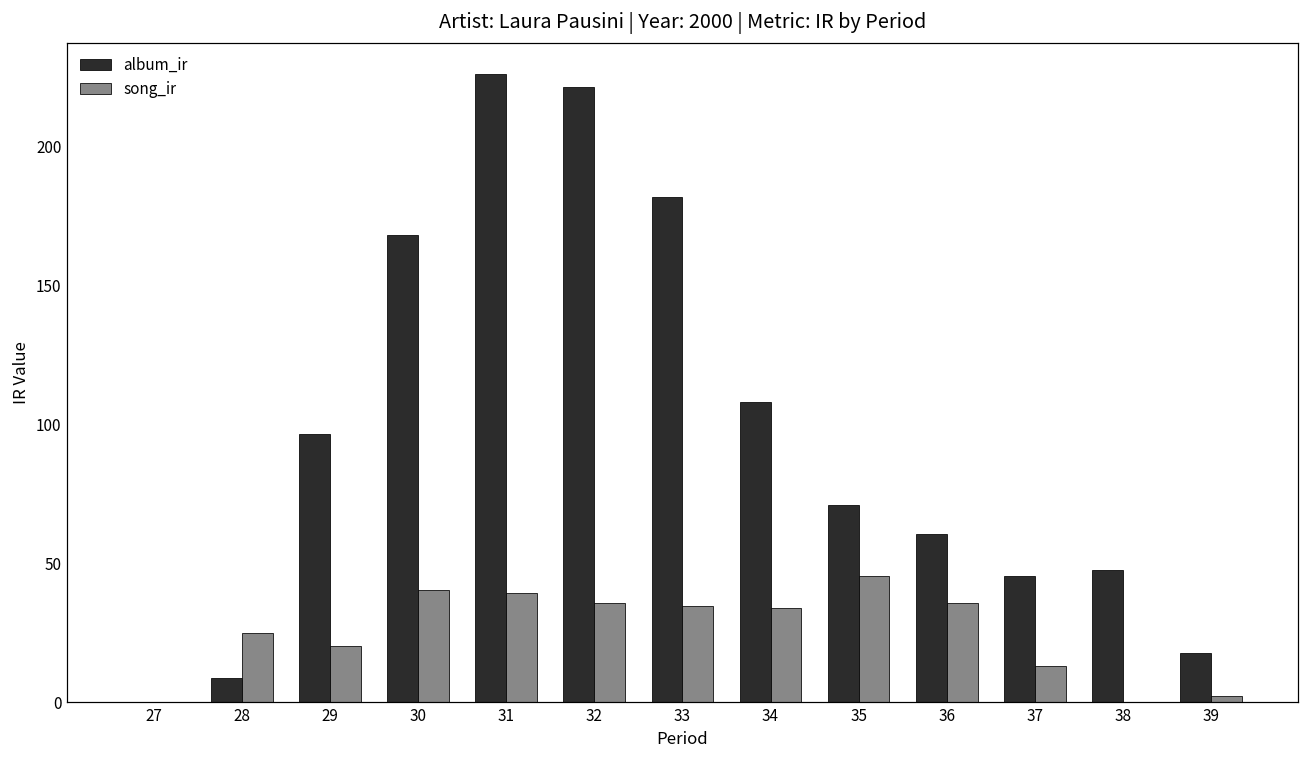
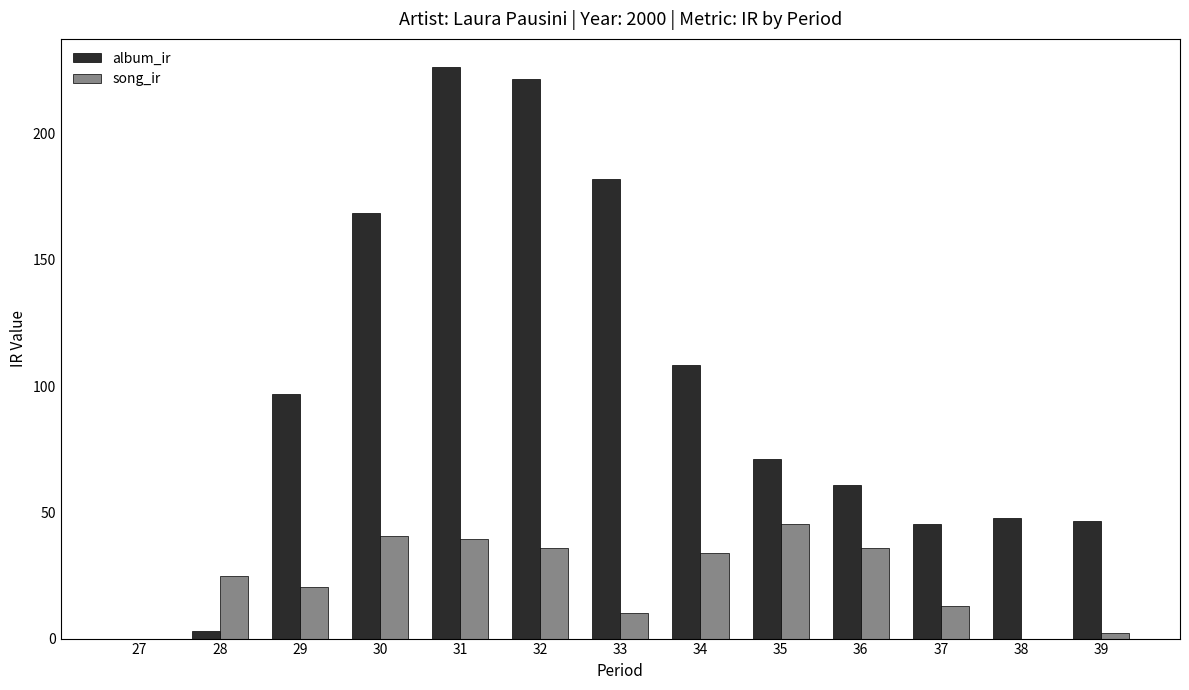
  {
    "album_ir": {
      "27": 0,
-     "28": 9,
+     "28": 3,
      "29": 97,
      "30": 168,
      "31": 226,
      "32": 222,
      "33": 182,
      "34": 108,
      "35": 71,
      "36": 61,
      "37": 45,
      "38": 48,
-     "39": 18
+     "39": 46
    },
    "song_ir": {
      "27": 0,
      "28": 25,
      "29": 20,
      "30": 40,
      "31": 39,
      "32": 36,
-     "33": 35,
+     "33": 10,
      "34": 34,
      "35": 45,
      "36": 36,
      "37": 13,
      "38": 0,
      "39": 2
    }
  }
